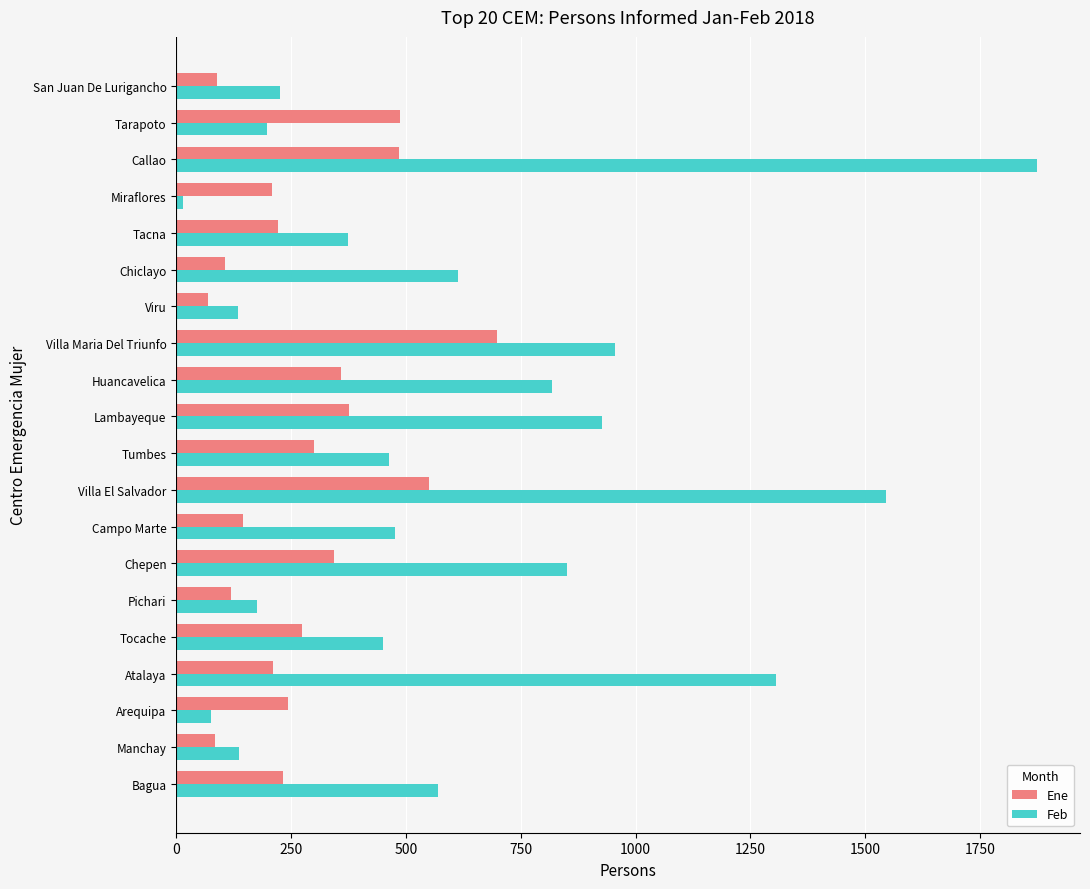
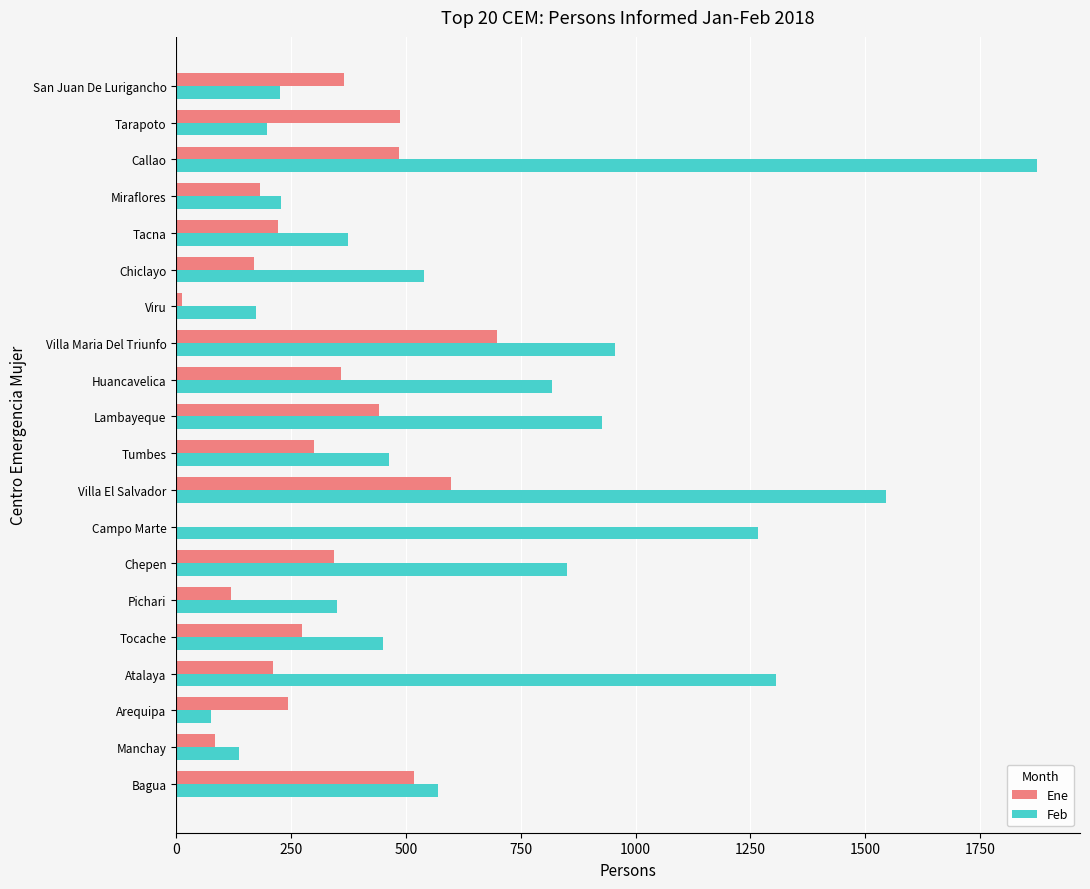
  {
    "Ene": {
-     "San Juan De Lurigancho": 90,
+     "San Juan De Lurigancho": 370,
      "Tarapoto": 490,
      "Callao": 480,
-     "Miraflores": 210,
+     "Miraflores": 180,
      "Tacna": 220,
-     "Chiclayo": 110,
-     "Viru": 70,
+     "Chiclayo": 170,
+     "Viru": 10,
      "Villa Maria Del Triunfo": 700,
      "Huancavelica": 360,
-     "Lambayeque": 380,
+     "Lambayeque": 440,
      "Tumbes": 300,
-     "Villa El Salvador": 550,
-     "Campo Marte": 150,
+     "Villa El Salvador": 600,
+     "Campo Marte": 0,
      "Chepen": 340,
      "Pichari": 120,
      "Tocache": 270,
      "Atalaya": 210,
      "Arequipa": 240,
      "Manchay": 90,
-     "Bagua": 230
+     "Bagua": 520
    },
    "Feb": {
      "San Juan De Lurigancho": 230,
      "Tarapoto": 200,
      "Callao": 1870,
-     "Miraflores": 20,
+     "Miraflores": 230,
      "Tacna": 370,
-     "Chiclayo": 610,
-     "Viru": 140,
+     "Chiclayo": 540,
+     "Viru": 170,
      "Villa Maria Del Triunfo": 960,
      "Huancavelica": 820,
      "Lambayeque": 930,
      "Tumbes": 460,
      "Villa El Salvador": 1550,
-     "Campo Marte": 480,
+     "Campo Marte": 1270,
      "Chepen": 850,
-     "Pichari": 180,
+     "Pichari": 350,
      "Tocache": 450,
      "Atalaya": 1310,
      "Arequipa": 80,
      "Manchay": 140,
      "Bagua": 570
    }
  }
